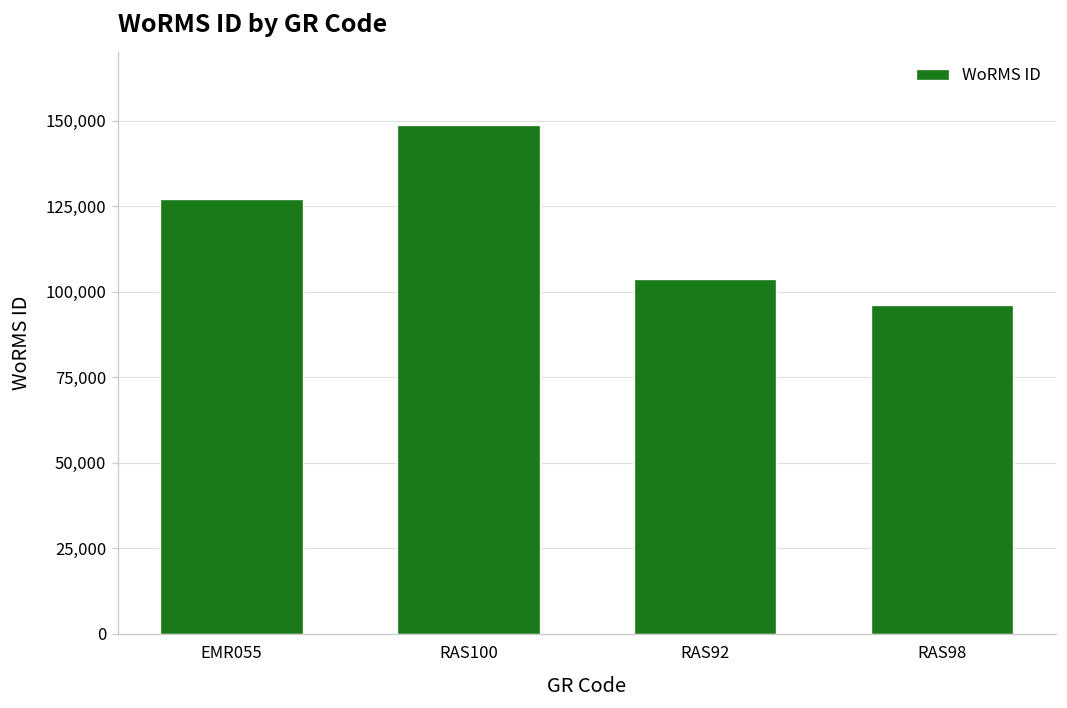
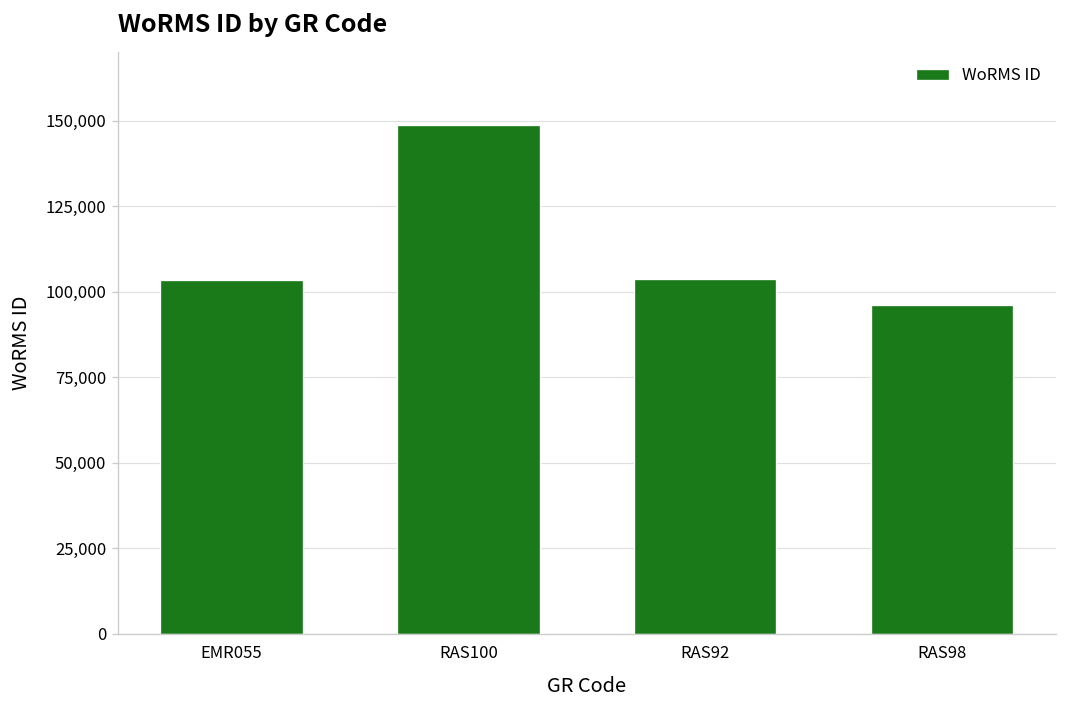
  {
-   "EMR055": "127,000",
+   "EMR055": "103,000",
    "RAS100": "149,000",
    "RAS92": "104,000",
    "RAS98": "96,000"
  }
